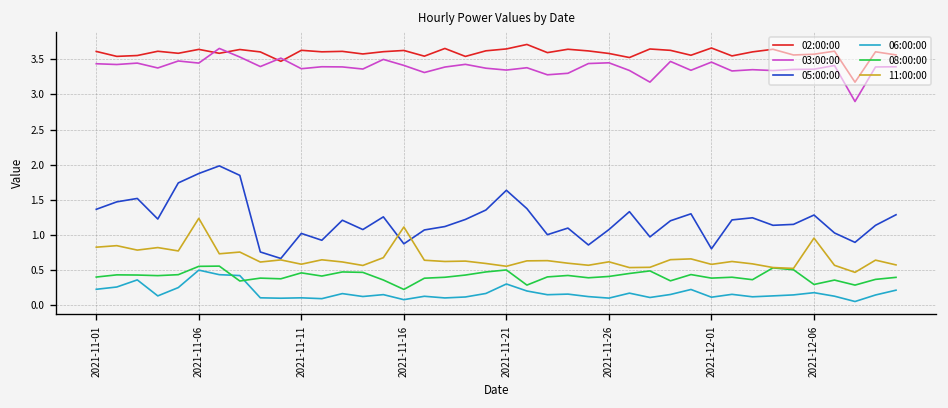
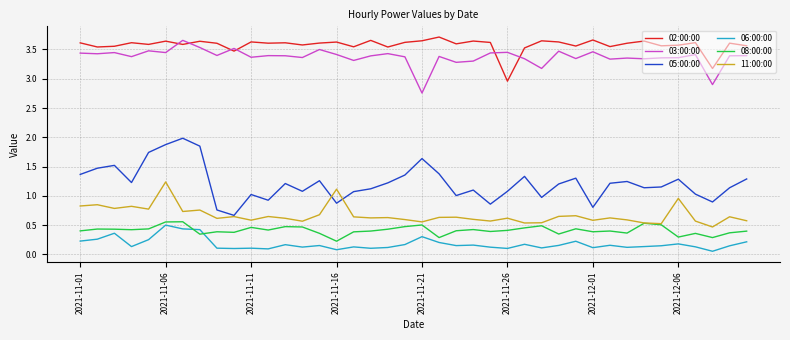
  {
    "02:00:00": {
      "2021-11-01": 3.6,
      "2021-11-06": 3.6,
      "2021-11-11": 3.6,
      "2021-11-16": 3.6,
      "2021-11-21": 3.6,
-     "2021-11-26": 3.6,
+     "2021-11-26": 3.0,
      "2021-12-01": 3.7
    },
    "03:00:00": {
      "2021-11-01": 3.4,
      "2021-11-06": 3.4,
      "2021-11-11": 3.4,
      "2021-11-16": 3.4,
-     "2021-11-21": 3.3,
+     "2021-11-21": 2.8,
      "2021-11-26": 3.5,
      "2021-12-01": 3.5
    },
    "05:00:00": {
      "2021-11-01": 1.4,
      "2021-11-06": 1.9,
      "2021-11-11": 1.0,
      "2021-11-16": 0.9,
      "2021-11-21": 1.6,
      "2021-11-26": 1.1,
      "2021-12-01": 0.8,
      "2021-12-06": 1.3
    },
    "06:00:00": {
      "2021-11-01": 0.2,
      "2021-11-06": 0.5,
      "2021-11-11": 0.1,
      "2021-11-16": 0.1,
      "2021-11-21": 0.3,
      "2021-11-26": 0.1,
      "2021-12-01": 0.1,
      "2021-12-06": 0.2
    },
    "08:00:00": {
      "2021-11-01": 0.4,
      "2021-11-06": 0.6,
      "2021-11-11": 0.5,
      "2021-11-16": 0.2,
      "2021-11-21": 0.5,
      "2021-11-26": 0.4,
      "2021-12-01": 0.4,
      "2021-12-06": 0.3
    },
    "11:00:00": {
      "2021-11-01": 0.8,
      "2021-11-06": 1.2,
      "2021-11-11": 0.6,
      "2021-11-16": 1.1,
      "2021-11-21": 0.6,
      "2021-11-26": 0.6,
      "2021-12-01": 0.6,
      "2021-12-06": 1.0
    }
  }
